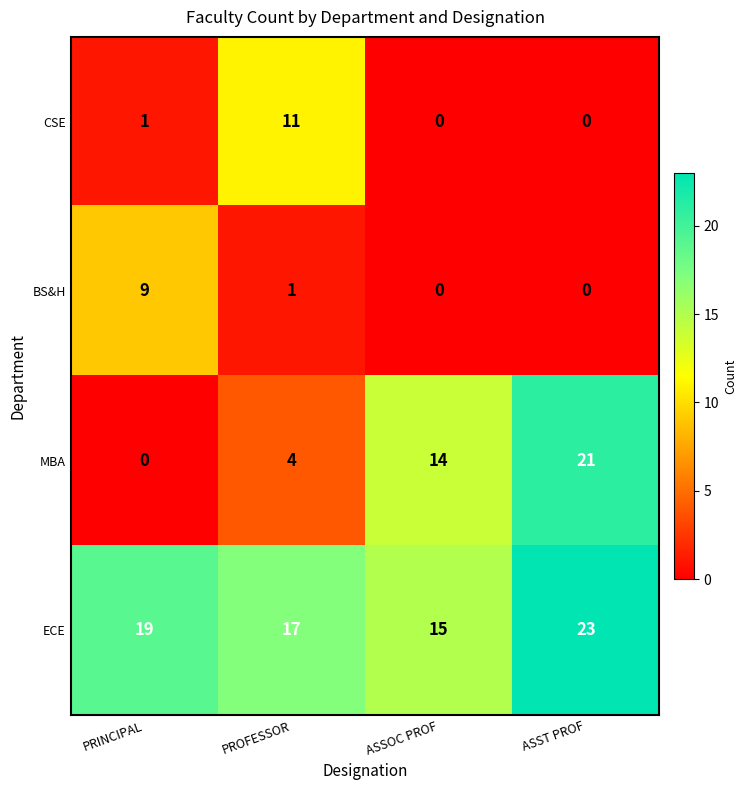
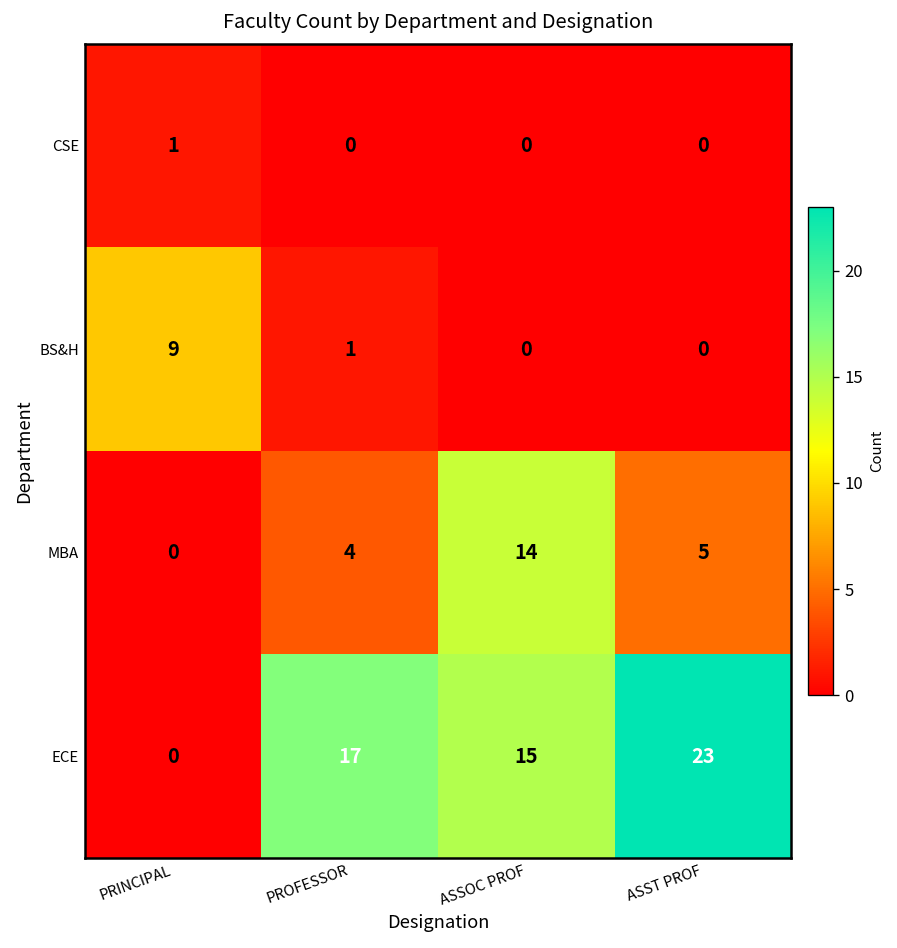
  {
    "CSE": {
      "PRINCIPAL": 1,
-     "PROFESSOR": 11,
+     "PROFESSOR": 0,
      "ASSOC PROF": 0,
      "ASST PROF": 0
    },
    "BS&H": {
      "PRINCIPAL": 9,
      "PROFESSOR": 1,
      "ASSOC PROF": 0,
      "ASST PROF": 0
    },
    "MBA": {
      "PRINCIPAL": 0,
      "PROFESSOR": 4,
      "ASSOC PROF": 14,
-     "ASST PROF": 21
+     "ASST PROF": 5
    },
    "ECE": {
-     "PRINCIPAL": 19,
+     "PRINCIPAL": 0,
      "PROFESSOR": 17,
      "ASSOC PROF": 15,
      "ASST PROF": 23
    }
  }
